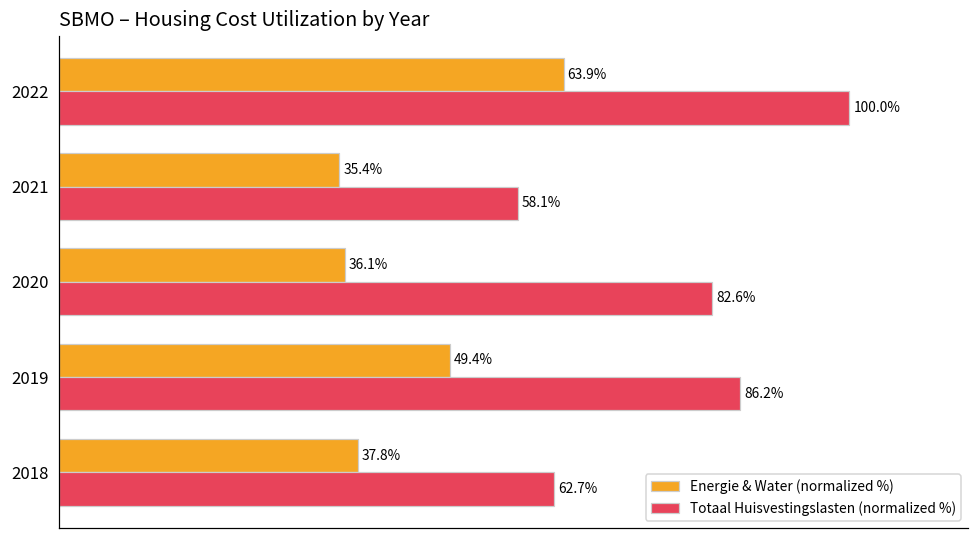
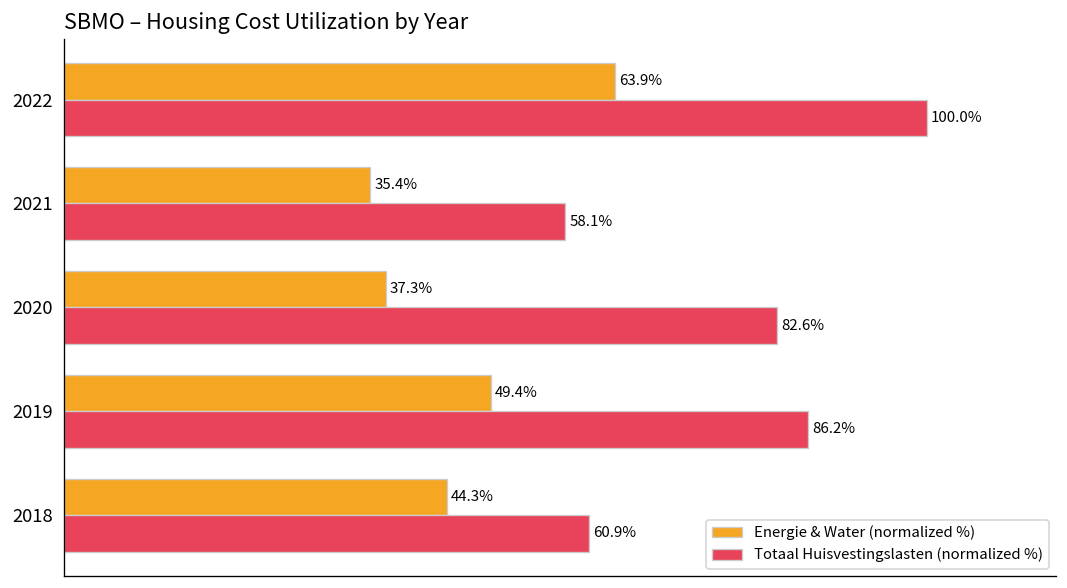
  {
    "Energie & Water (normalized %)": {
      "2022": "63.9%",
      "2021": "35.4%",
-     "2020": "36.1%",
+     "2020": "37.3%",
      "2019": "49.4%",
-     "2018": "37.8%"
+     "2018": "44.3%"
    },
    "Totaal Huisvestingslasten (normalized %)": {
      "2022": "100.0%",
      "2021": "58.1%",
      "2020": "82.6%",
      "2019": "86.2%",
-     "2018": "62.7%"
+     "2018": "60.9%"
    }
  }
